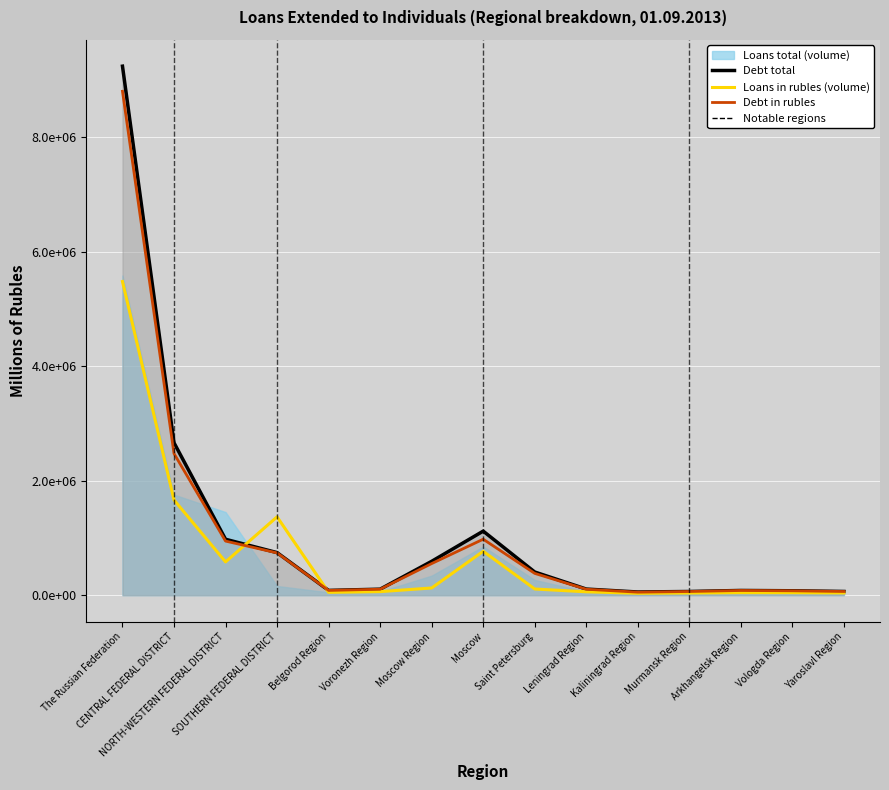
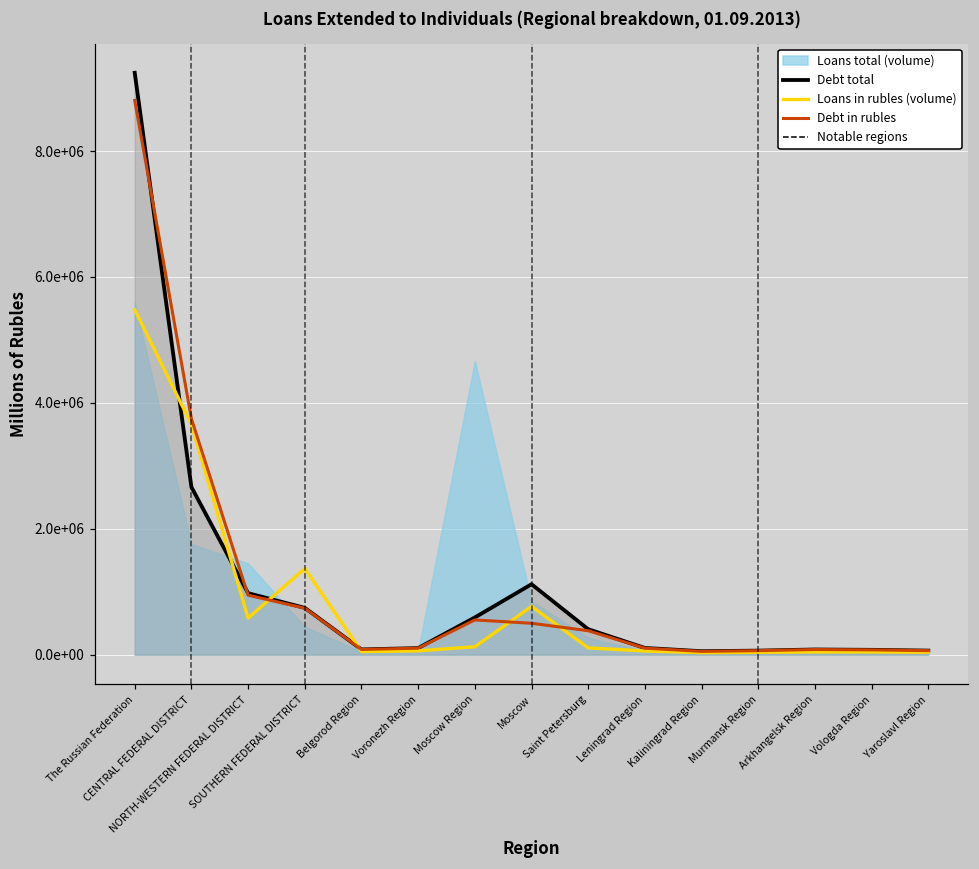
  {
    "Loans total (volume)": {
      "The Russian Federation": 5600000,
      "CENTRAL FEDERAL DISTRICT": 1800000,
      "NORTH-WESTERN FEDERAL DISTRICT": 1500000,
-     "SOUTHERN FEDERAL DISTRICT": 200000,
-     "Moscow Region": 300000,
+     "SOUTHERN FEDERAL DISTRICT": 400000,
+     "Moscow Region": 4700000,
      "Moscow": 900000,
      "Saint Petersburg": 300000
    },
    "Loans in rubles (volume)": {
      "The Russian Federation": 5500000,
-     "CENTRAL FEDERAL DISTRICT": 1700000,
+     "CENTRAL FEDERAL DISTRICT": 3700000,
      "NORTH-WESTERN FEDERAL DISTRICT": 600000,
      "SOUTHERN FEDERAL DISTRICT": 1400000,
      "Moscow Region": 100000,
      "Moscow": 800000,
      "Saint Petersburg": 100000
    },
    "Debt in rubles": {
      "The Russian Federation": 8800000,
-     "CENTRAL FEDERAL DISTRICT": 2500000,
-     "Moscow": 1000000
+     "CENTRAL FEDERAL DISTRICT": 3700000,
+     "Moscow": 500000
    }
  }
